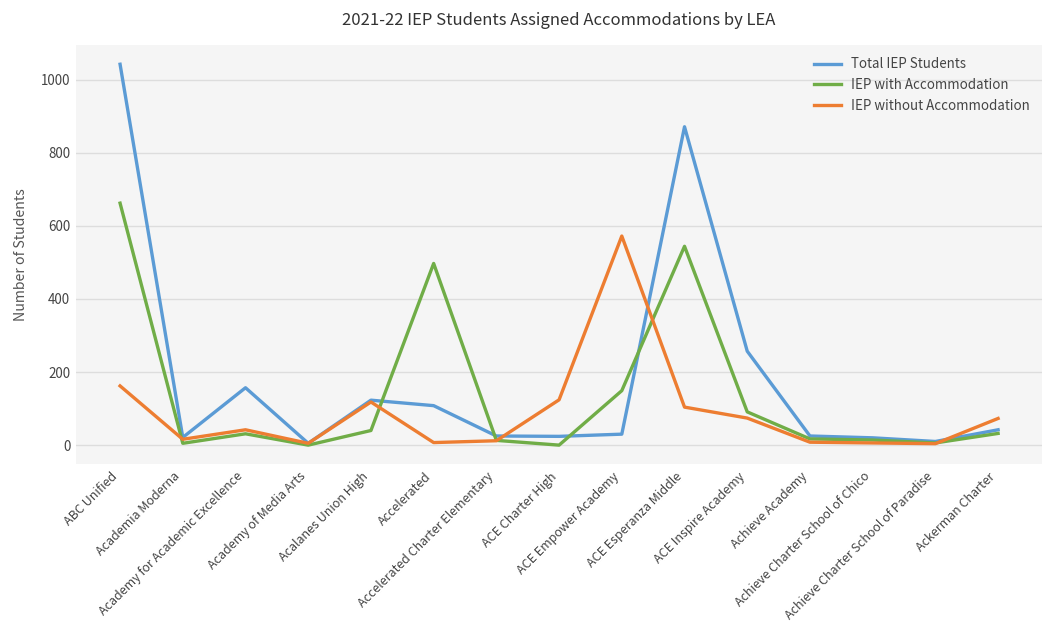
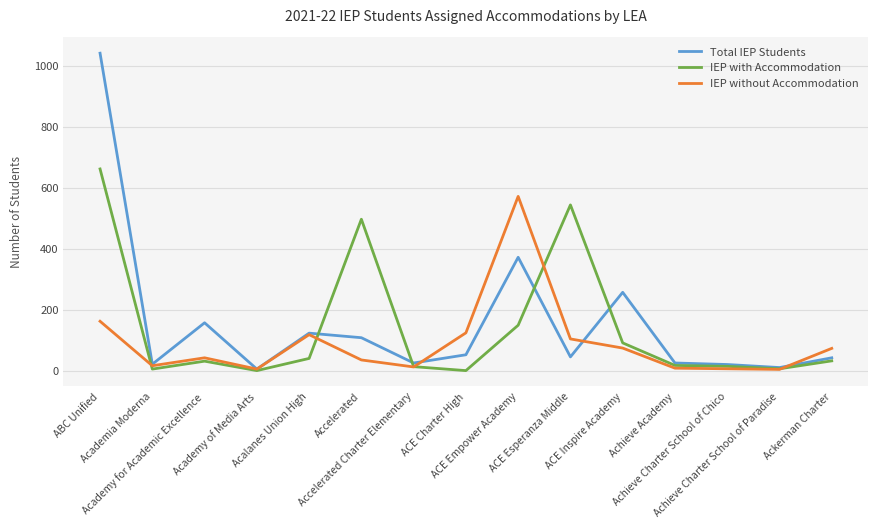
  {
    "Total IEP Students": {
      "ABC Unified": 1040,
      "Academy for Academic Excellence": 160,
      "Accelerated": 110,
      "Accelerated Charter Elementary": 30,
-     "ACE Charter High": 20,
-     "ACE Empower Academy": 30,
-     "ACE Esperanza Middle": 870,
+     "ACE Charter High": 50,
+     "ACE Empower Academy": 370,
+     "ACE Esperanza Middle": 50,
      "ACE Inspire Academy": 260,
      "Ackerman Charter": 40
    },
    "IEP with Accommodation": {
      "ABC Unified": 660,
      "Academia Moderna": 10,
      "Academy for Academic Excellence": 30,
      "Acalanes Union High": 40,
      "Accelerated": 500,
      "ACE Charter High": 0,
      "ACE Empower Academy": 150,
      "ACE Esperanza Middle": 540,
      "ACE Inspire Academy": 90,
      "Ackerman Charter": 30
    },
    "IEP without Accommodation": {
      "ABC Unified": 160,
      "Academy for Academic Excellence": 40,
-     "Accelerated": 10,
+     "Accelerated": 40,
      "ACE Charter High": 120,
      "ACE Empower Academy": 570,
      "ACE Esperanza Middle": 100,
      "ACE Inspire Academy": 70,
      "Achieve Academy": 10,
      "Ackerman Charter": 70
    }
  }
